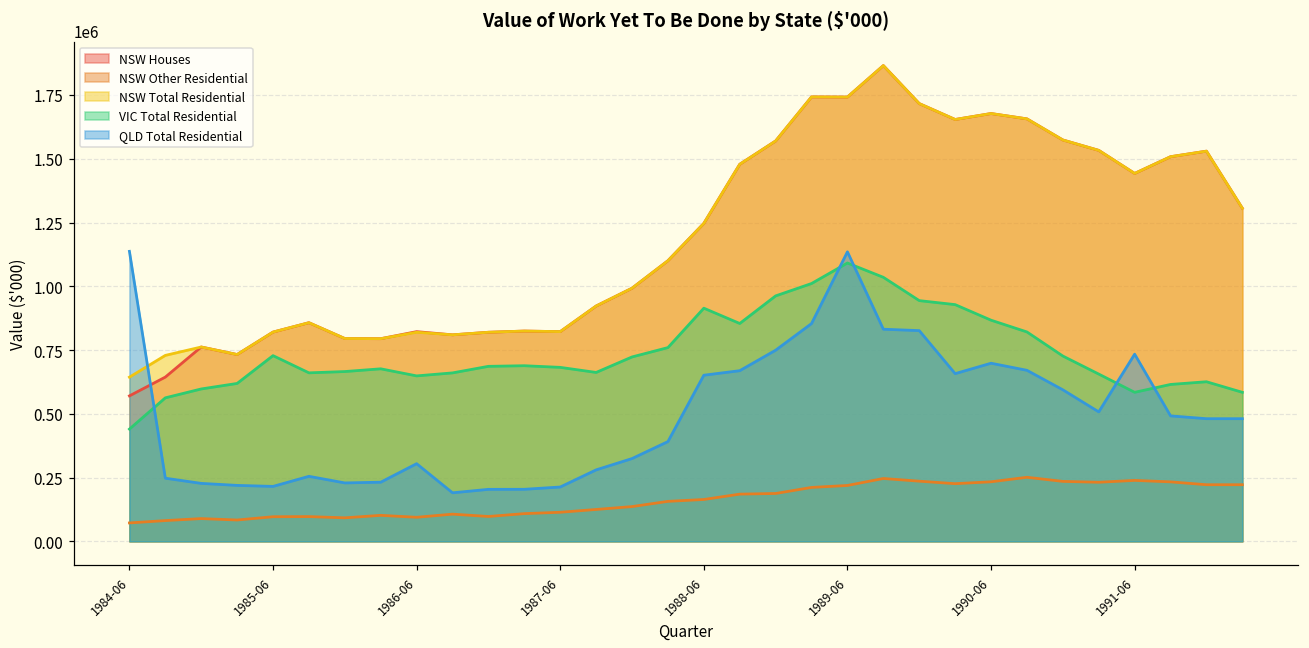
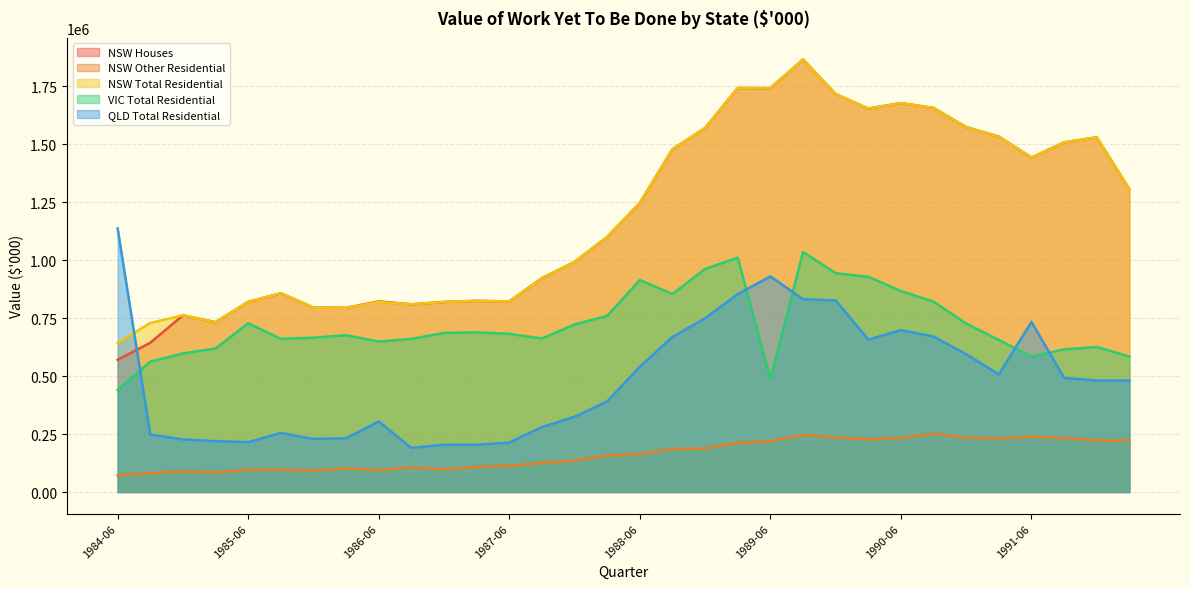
  {
    "VIC Total Residential": {
      "1984-06": 440000,
      "1985-06": 730000,
      "1986-06": 650000,
      "1987-06": 680000,
      "1988-06": 910000,
-     "1989-06": 1090000,
+     "1989-06": 490000,
      "1990-06": 870000,
      "1991-06": 580000
    },
    "QLD Total Residential": {
      "1984-06": 1140000,
      "1985-06": 220000,
      "1986-06": 300000,
      "1987-06": 210000,
-     "1988-06": 650000,
-     "1989-06": 1140000,
+     "1988-06": 540000,
+     "1989-06": 930000,
      "1990-06": 700000,
      "1991-06": 730000
    }
  }
